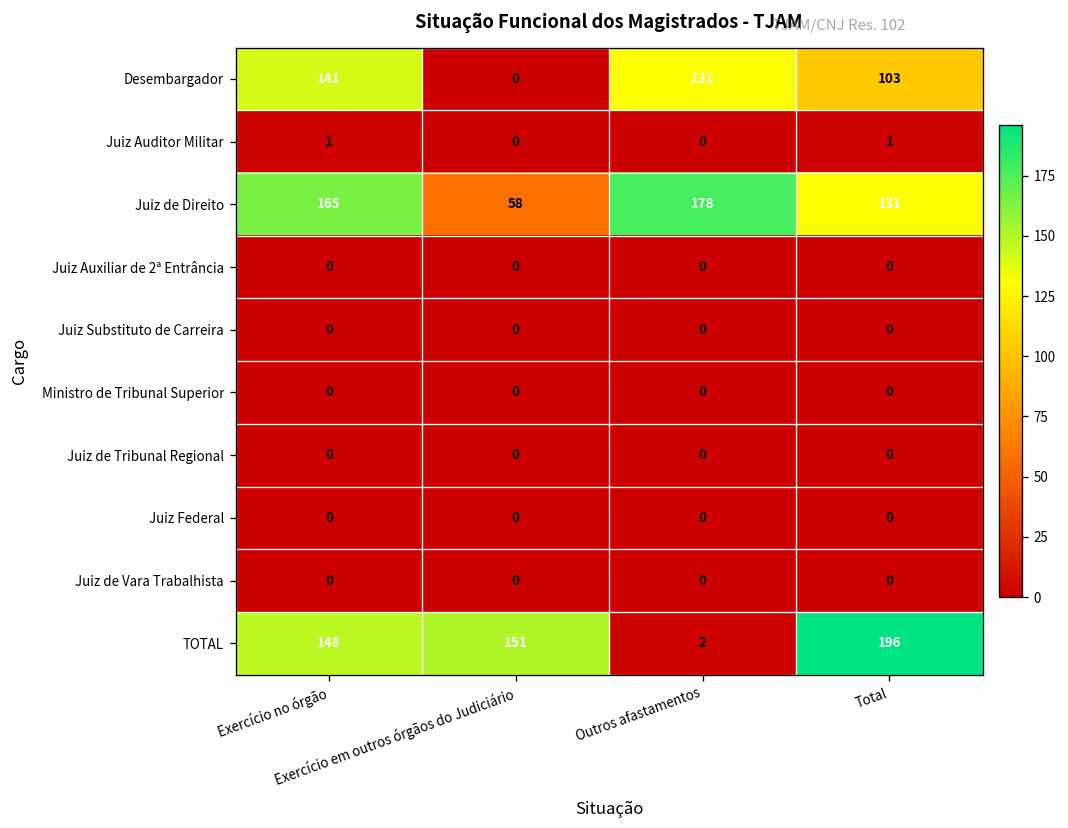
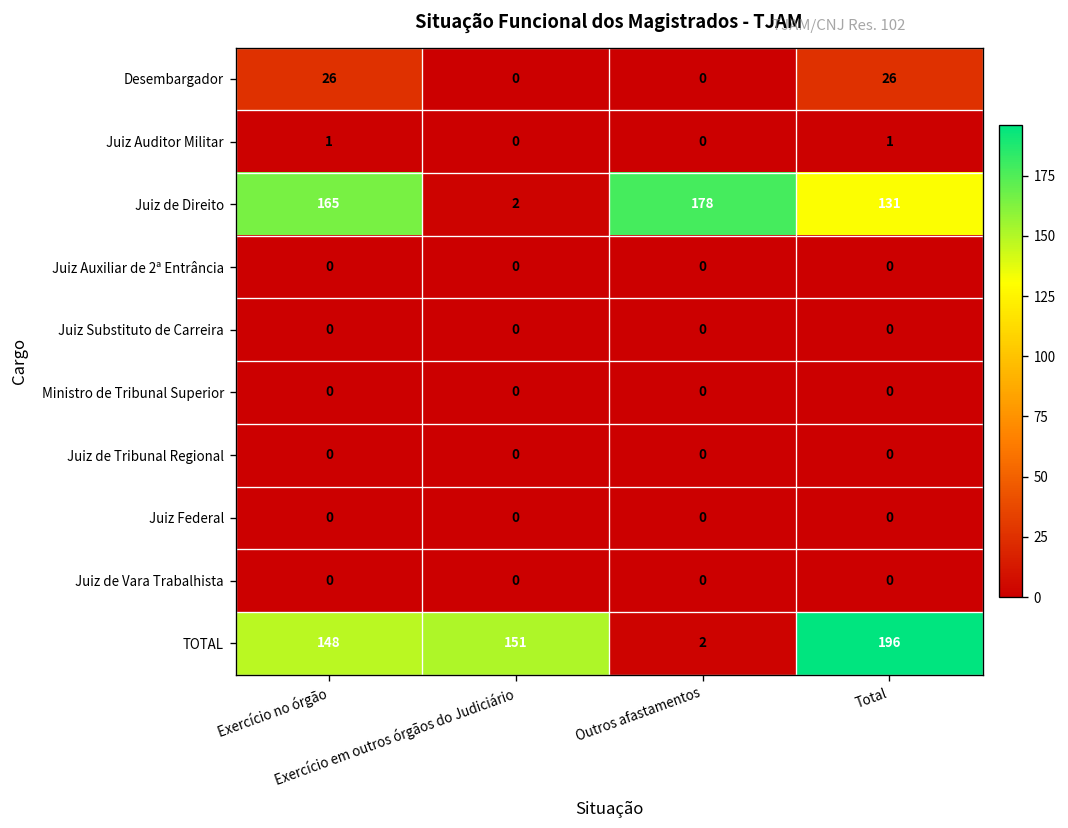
  {
    "Desembargador": {
-     "Exercício no órgão": 141,
+     "Exercício no órgão": 26,
      "Exercício em outros órgãos do Judiciário": 0,
-     "Outros afastamentos": 131,
-     "Total": 103
+     "Outros afastamentos": 0,
+     "Total": 26
    },
    "Juiz Auditor Militar": {
      "Exercício no órgão": 1,
      "Exercício em outros órgãos do Judiciário": 0,
      "Outros afastamentos": 0,
      "Total": 1
    },
    "Juiz de Direito": {
      "Exercício no órgão": 165,
-     "Exercício em outros órgãos do Judiciário": 58,
+     "Exercício em outros órgãos do Judiciário": 2,
      "Outros afastamentos": 178,
      "Total": 131
    },
    "Juiz Auxiliar de 2ª Entrância": {
      "Exercício no órgão": 0,
      "Exercício em outros órgãos do Judiciário": 0,
      "Outros afastamentos": 0,
      "Total": 0
    },
    "Juiz Substituto de Carreira": {
      "Exercício no órgão": 0,
      "Exercício em outros órgãos do Judiciário": 0,
      "Outros afastamentos": 0,
      "Total": 0
    },
    "Ministro de Tribunal Superior": {
      "Exercício no órgão": 0,
      "Exercício em outros órgãos do Judiciário": 0,
      "Outros afastamentos": 0,
      "Total": 0
    },
    "Juiz de Tribunal Regional": {
      "Exercício no órgão": 0,
      "Exercício em outros órgãos do Judiciário": 0,
      "Outros afastamentos": 0,
      "Total": 0
    },
    "Juiz Federal": {
      "Exercício no órgão": 0,
      "Exercício em outros órgãos do Judiciário": 0,
      "Outros afastamentos": 0,
      "Total": 0
    },
    "Juiz de Vara Trabalhista": {
      "Exercício no órgão": 0,
      "Exercício em outros órgãos do Judiciário": 0,
      "Outros afastamentos": 0,
      "Total": 0
    },
    "TOTAL": {
      "Exercício no órgão": 148,
      "Exercício em outros órgãos do Judiciário": 151,
      "Outros afastamentos": 2,
      "Total": 196
    }
  }
